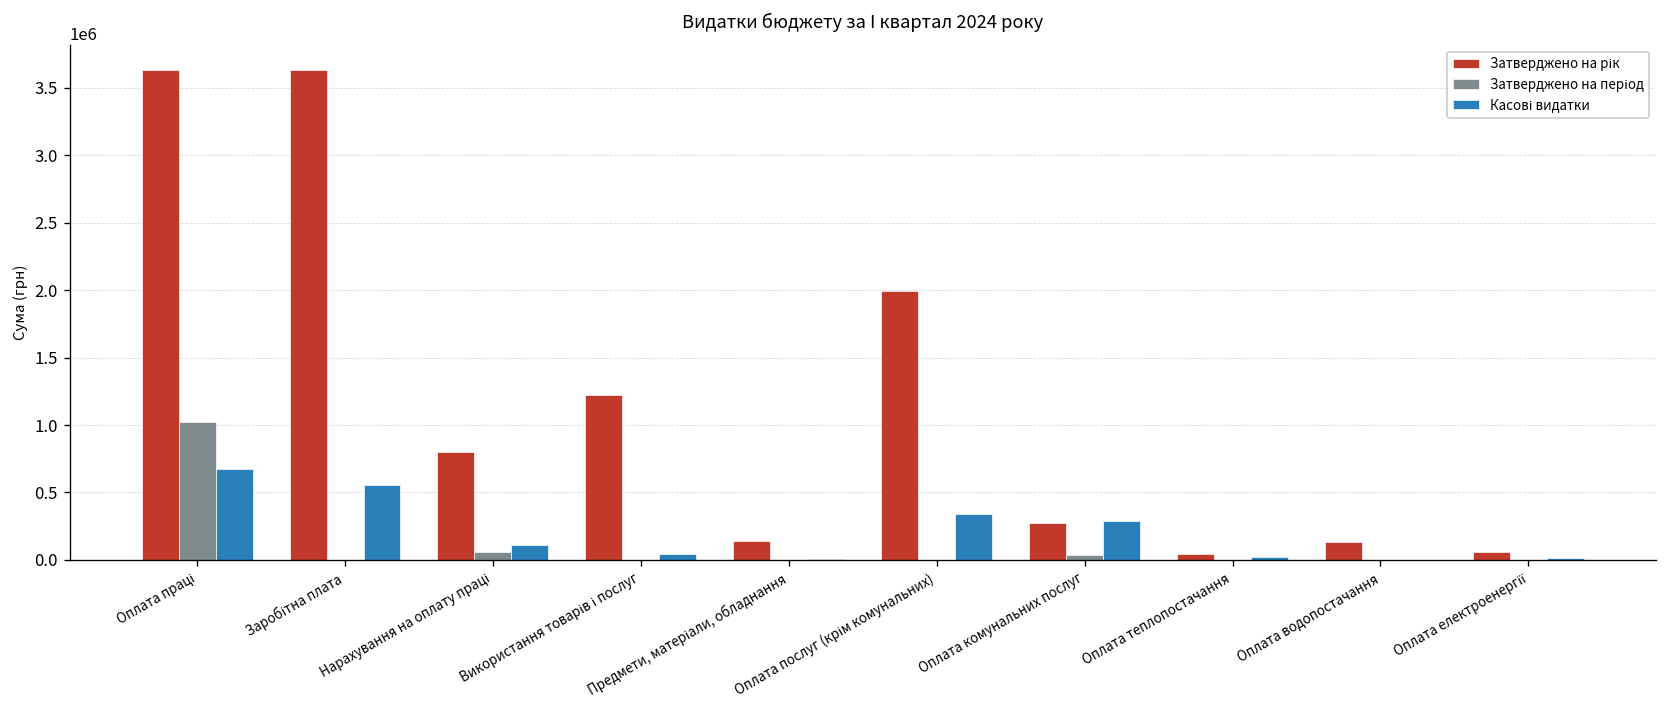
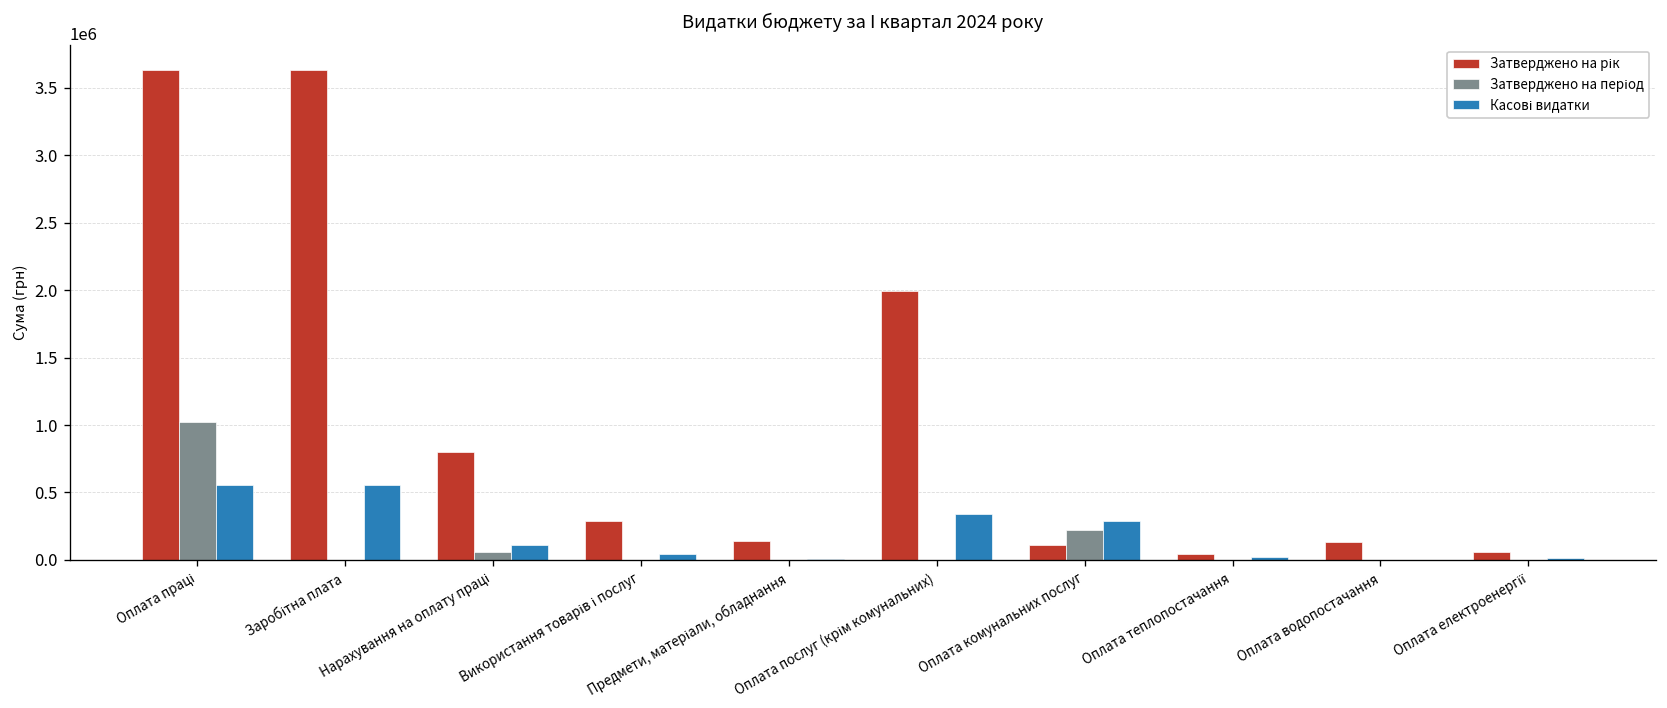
  {
    "Затверджено на рік": {
      "Оплата праці": 3640000,
      "Заробітна плата": 3640000,
      "Нарахування на оплату праці": 800000,
-     "Використання товарів і послуг": 1220000,
+     "Використання товарів і послуг": 290000,
      "Предмети, матеріали, обладнання": 140000,
      "Оплата послуг (крім комунальних)": 1990000,
-     "Оплата комунальних послуг": 270000,
+     "Оплата комунальних послуг": 110000,
      "Оплата теплопостачання": 40000,
      "Оплата водопостачання": 140000,
      "Оплата електроенергії": 60000
    },
    "Затверджено на період": {
      "Оплата праці": 1020000,
      "Заробітна плата": 0,
      "Нарахування на оплату праці": 60000,
      "Використання товарів і послуг": 0,
      "Предмети, матеріали, обладнання": 0,
      "Оплата послуг (крім комунальних)": 0,
-     "Оплата комунальних послуг": 40000,
+     "Оплата комунальних послуг": 220000,
      "Оплата теплопостачання": 0,
      "Оплата водопостачання": 0,
      "Оплата електроенергії": 0
    },
    "Касові видатки": {
-     "Оплата праці": 670000,
+     "Оплата праці": 560000,
      "Заробітна плата": 560000,
      "Нарахування на оплату праці": 110000,
      "Використання товарів і послуг": 40000,
      "Оплата послуг (крім комунальних)": 340000,
      "Оплата комунальних послуг": 290000
    }
  }
